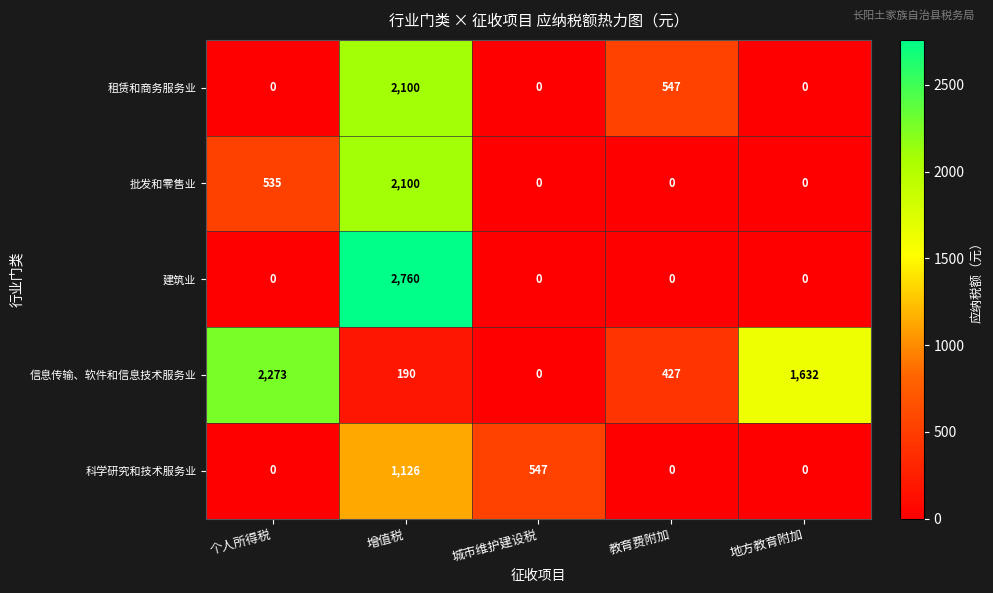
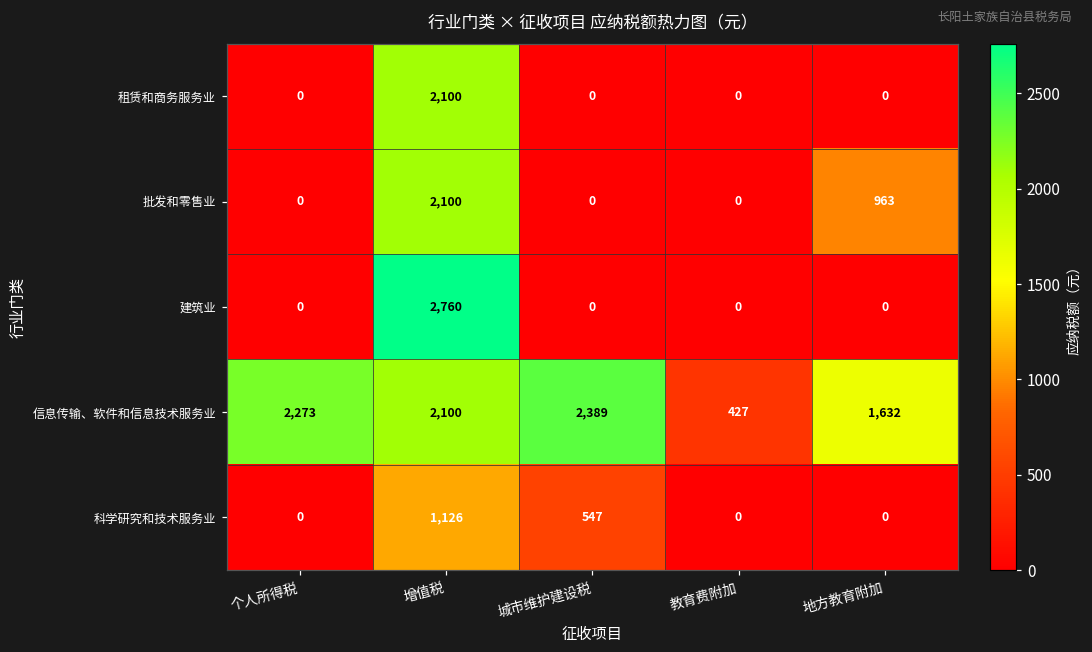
  {
    "租赁和商务服务业": {
      "个人所得税": "0",
      "增值税": "2,100",
      "城市维护建设税": "0",
-     "教育费附加": "547",
+     "教育费附加": "0",
      "地方教育附加": "0"
    },
    "批发和零售业": {
-     "个人所得税": "535",
+     "个人所得税": "0",
      "增值税": "2,100",
      "城市维护建设税": "0",
      "教育费附加": "0",
-     "地方教育附加": "0"
+     "地方教育附加": "963"
    },
    "建筑业": {
      "个人所得税": "0",
      "增值税": "2,760",
      "城市维护建设税": "0",
      "教育费附加": "0",
      "地方教育附加": "0"
    },
    "信息传输、软件和信息技术服务业": {
      "个人所得税": "2,273",
-     "增值税": "190",
-     "城市维护建设税": "0",
+     "增值税": "2,100",
+     "城市维护建设税": "2,389",
      "教育费附加": "427",
      "地方教育附加": "1,632"
    },
    "科学研究和技术服务业": {
      "个人所得税": "0",
      "增值税": "1,126",
      "城市维护建设税": "547",
      "教育费附加": "0",
      "地方教育附加": "0"
    }
  }
